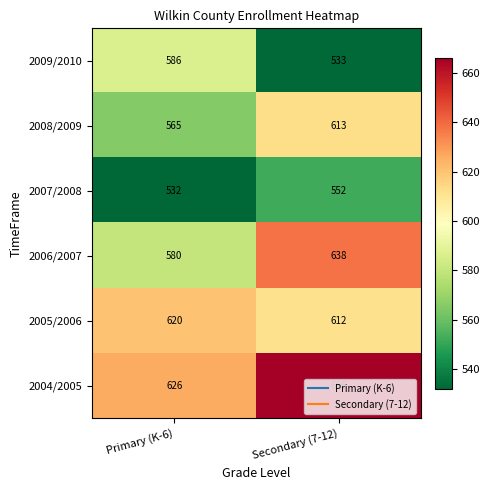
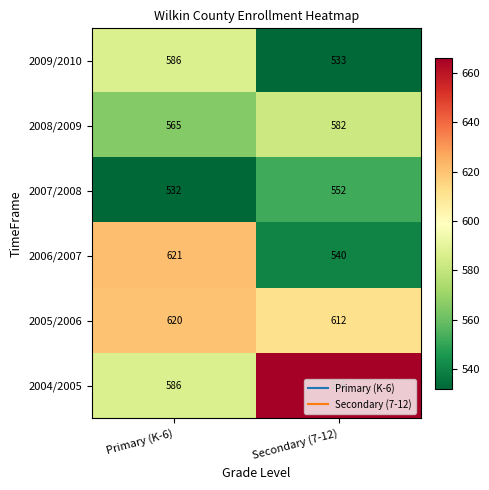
  {
    "2009/2010": {
      "Primary (K-6)": 586,
      "Secondary (7-12)": 533
    },
    "2008/2009": {
      "Primary (K-6)": 565,
-     "Secondary (7-12)": 613
+     "Secondary (7-12)": 582
    },
    "2007/2008": {
      "Primary (K-6)": 532,
      "Secondary (7-12)": 552
    },
    "2006/2007": {
-     "Primary (K-6)": 580,
-     "Secondary (7-12)": 638
+     "Primary (K-6)": 621,
+     "Secondary (7-12)": 540
    },
    "2005/2006": {
      "Primary (K-6)": 620,
      "Secondary (7-12)": 612
    },
    "2004/2005": {
-     "Primary (K-6)": 626
+     "Primary (K-6)": 586
    }
  }
